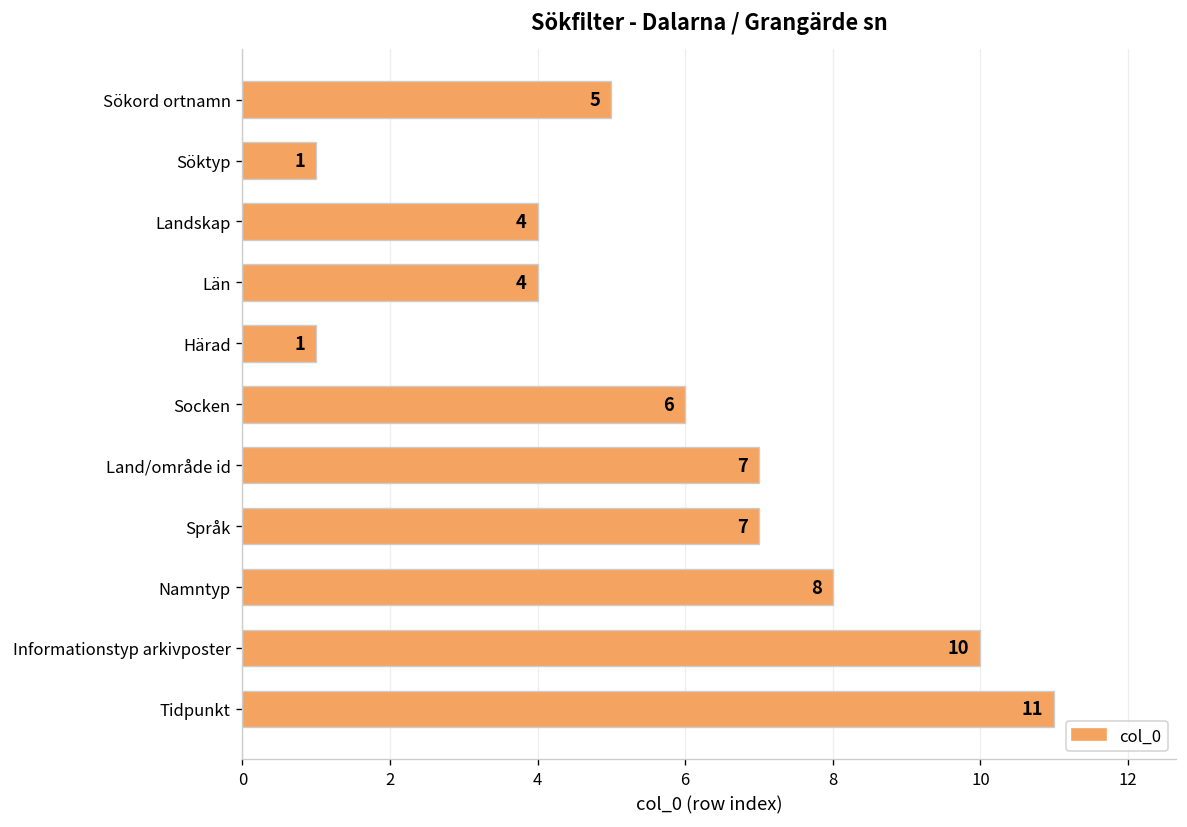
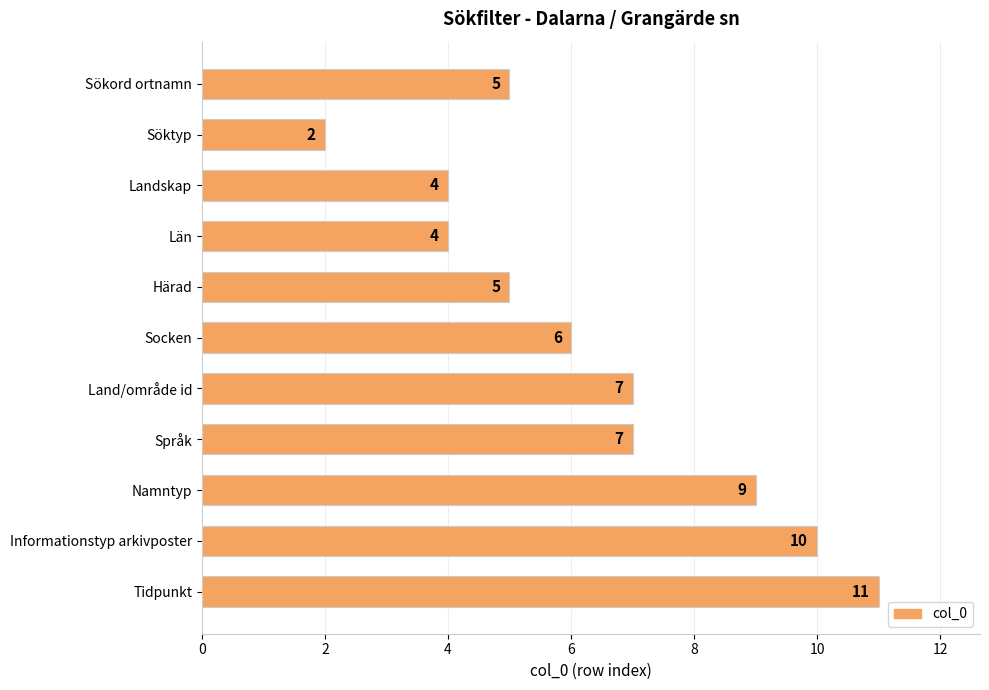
  {
    "Sökord ortnamn": 5,
-   "Söktyp": 1,
+   "Söktyp": 2,
    "Landskap": 4,
    "Län": 4,
-   "Härad": 1,
+   "Härad": 5,
    "Socken": 6,
    "Land/område id": 7,
    "Språk": 7,
-   "Namntyp": 8,
+   "Namntyp": 9,
    "Informationstyp arkivposter": 10,
    "Tidpunkt": 11
  }
